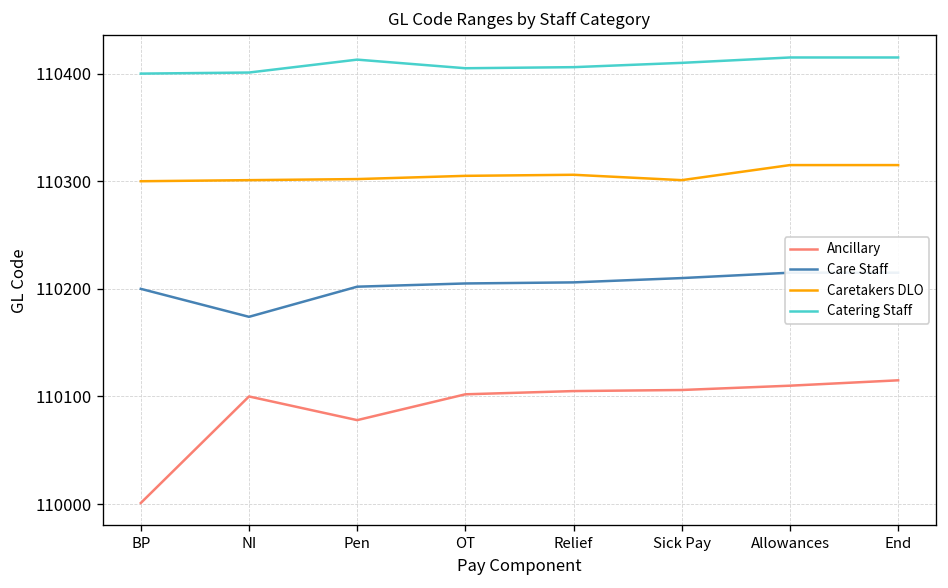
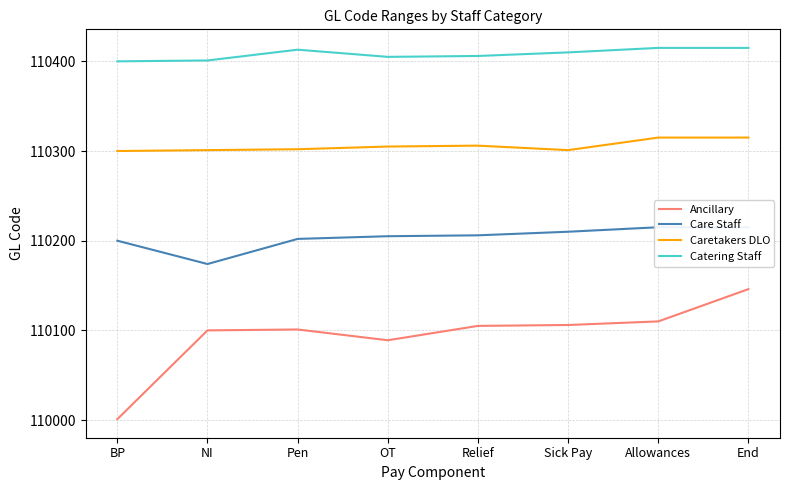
  {
    "Ancillary": {
      "BP": 110000,
      "NI": 110100,
-     "Pen": 110080,
-     "OT": 110100,
+     "Pen": 110100,
+     "OT": 110090,
      "Relief": 110110,
      "Sick Pay": 110110,
      "Allowances": 110110,
-     "End": 110120
+     "End": 110150
    },
    "Care Staff": {
      "BP": 110200,
      "NI": 110170,
      "Pen": 110200,
      "OT": 110210,
      "Relief": 110210,
      "Sick Pay": 110210
    },
    "Caretakers DLO": {
      "BP": 110300,
      "NI": 110300,
      "Pen": 110300,
      "OT": 110310,
      "Relief": 110310,
      "Sick Pay": 110300,
      "Allowances": 110320,
      "End": 110320
    },
    "Catering Staff": {
      "BP": 110400,
      "NI": 110400,
      "Pen": 110410,
      "OT": 110410,
      "Relief": 110410,
      "Sick Pay": 110410,
      "Allowances": 110420,
      "End": 110420
    }
  }
